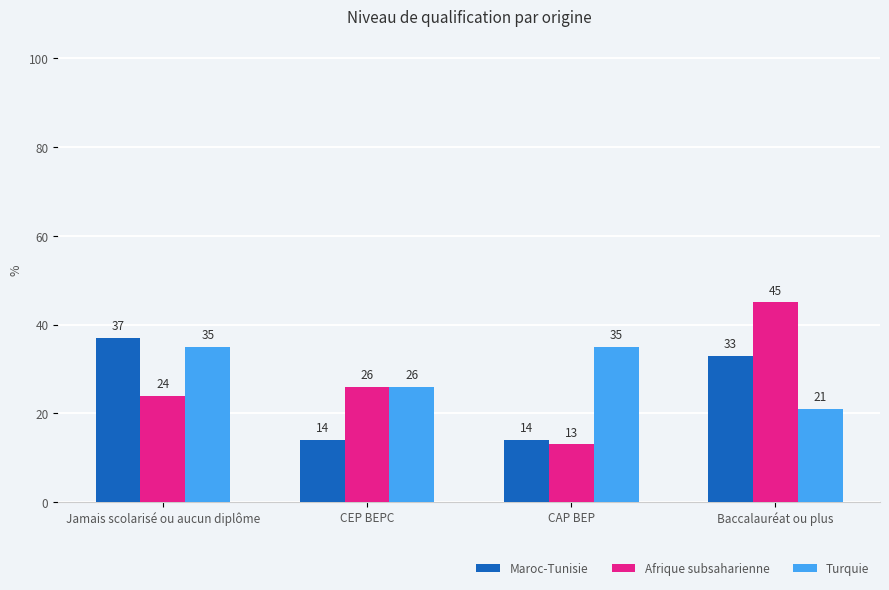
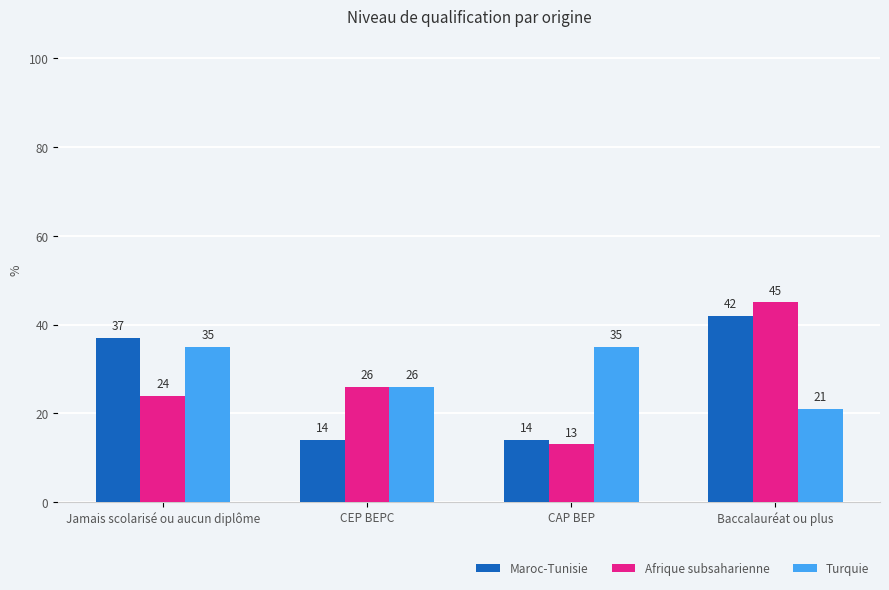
  {
    "Maroc-Tunisie": {
      "Jamais scolarisé ou aucun diplôme": 37,
      "CEP BEPC": 14,
      "CAP BEP": 14,
-     "Baccalauréat ou plus": 33
+     "Baccalauréat ou plus": 42
    },
    "Afrique subsaharienne": {
      "Jamais scolarisé ou aucun diplôme": 24,
      "CEP BEPC": 26,
      "CAP BEP": 13,
      "Baccalauréat ou plus": 45
    },
    "Turquie": {
      "Jamais scolarisé ou aucun diplôme": 35,
      "CEP BEPC": 26,
      "CAP BEP": 35,
      "Baccalauréat ou plus": 21
    }
  }
